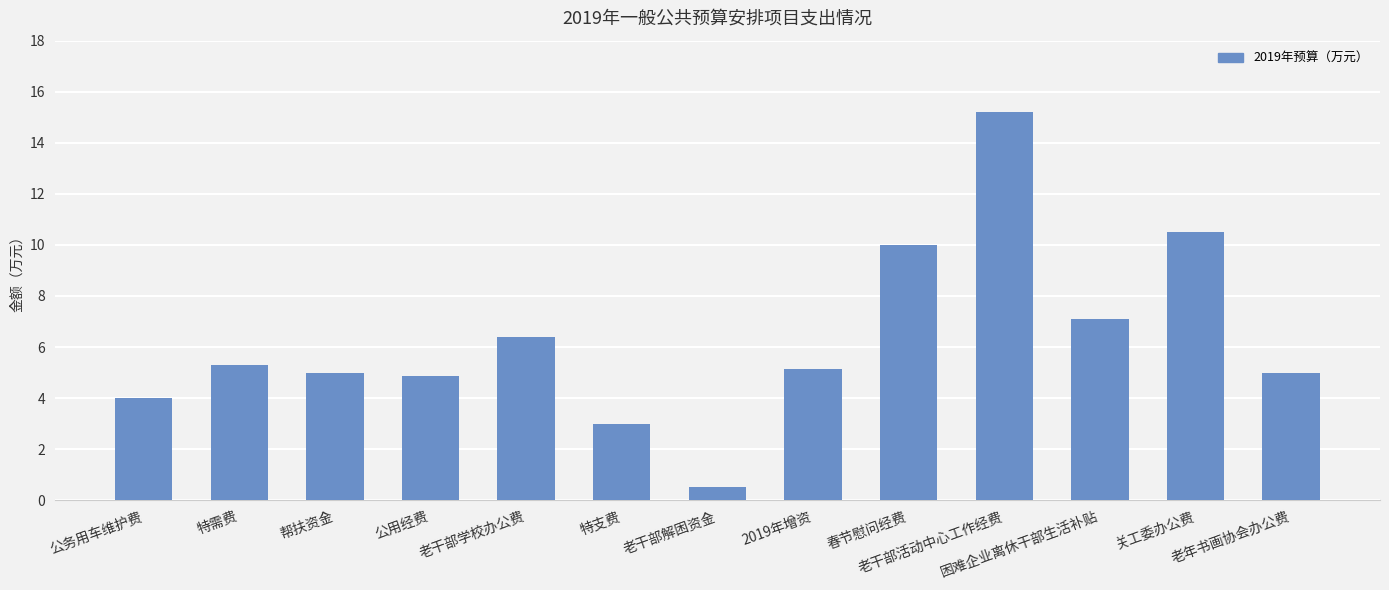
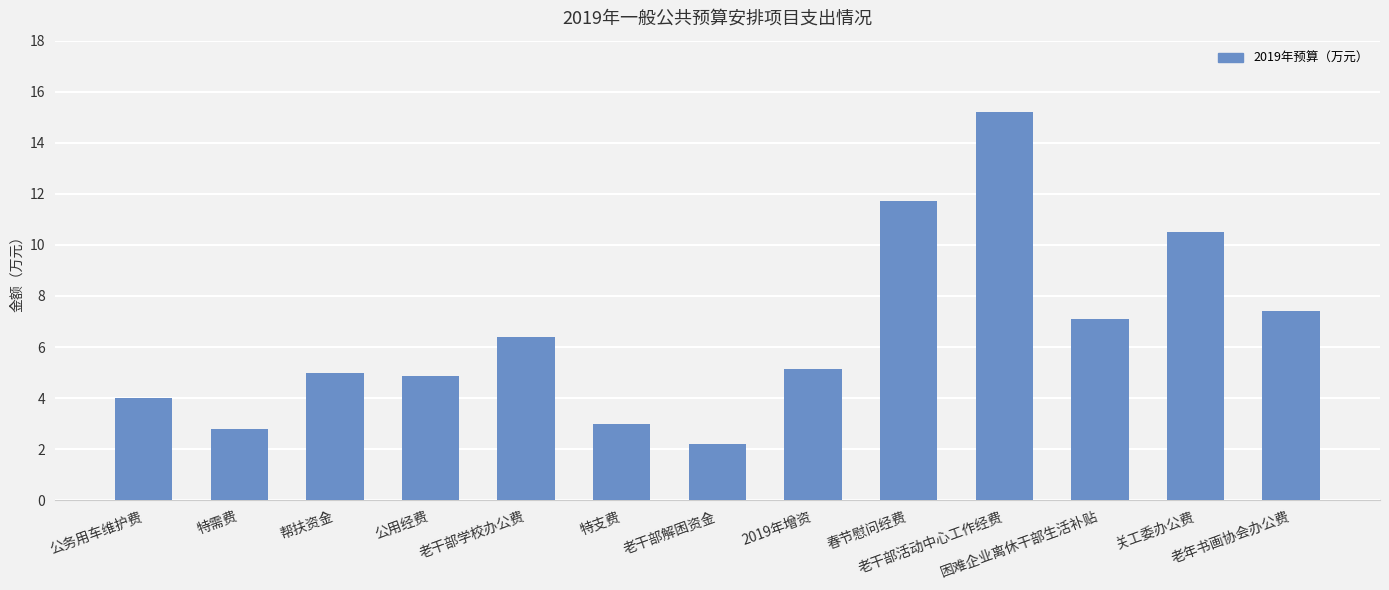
  {
    "公务用车维护费": 4.0,
-   "特需费": 5.3,
+   "特需费": 2.8,
    "帮扶资金": 5.0,
    "公用经费": 4.9,
    "老干部学校办公费": 6.4,
    "特支费": 3.0,
-   "老干部解困资金": 0.5,
+   "老干部解困资金": 2.2,
    "2019年增资": 5.1,
-   "春节慰问经费": 10.0,
+   "春节慰问经费": 11.7,
    "老干部活动中心工作经费": 15.2,
    "困难企业离休干部生活补贴": 7.1,
    "关工委办公费": 10.5,
-   "老年书画协会办公费": 5.0
+   "老年书画协会办公费": 7.4
  }
